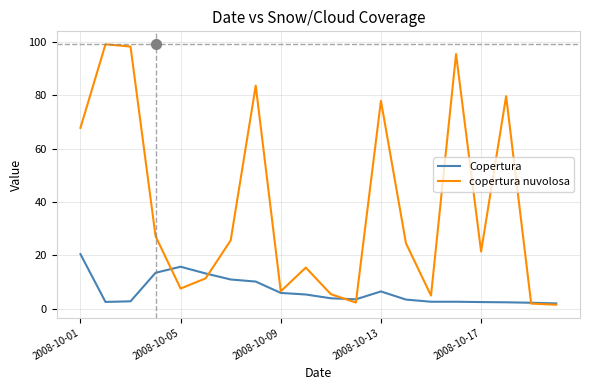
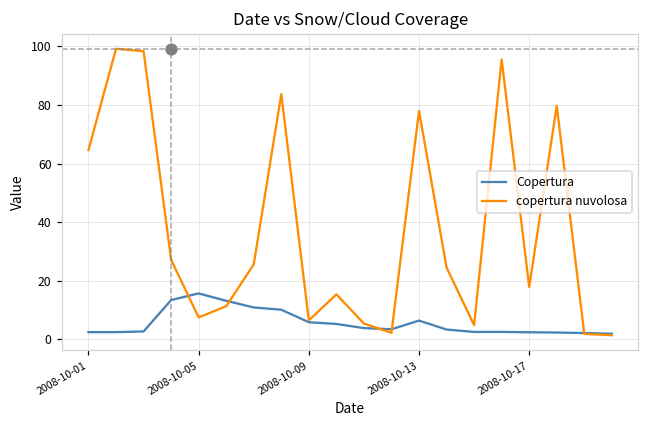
  {
    "Copertura": {
-     "2008-10-01": 20,
+     "2008-10-01": 3,
      "2008-10-05": 16,
      "2008-10-13": 6,
      "2008-10-17": 2
    },
    "copertura nuvolosa": {
-     "2008-10-01": 68,
+     "2008-10-01": 65,
      "2008-10-05": 8,
      "2008-10-13": 78,
-     "2008-10-17": 21
+     "2008-10-17": 18
    }
  }
